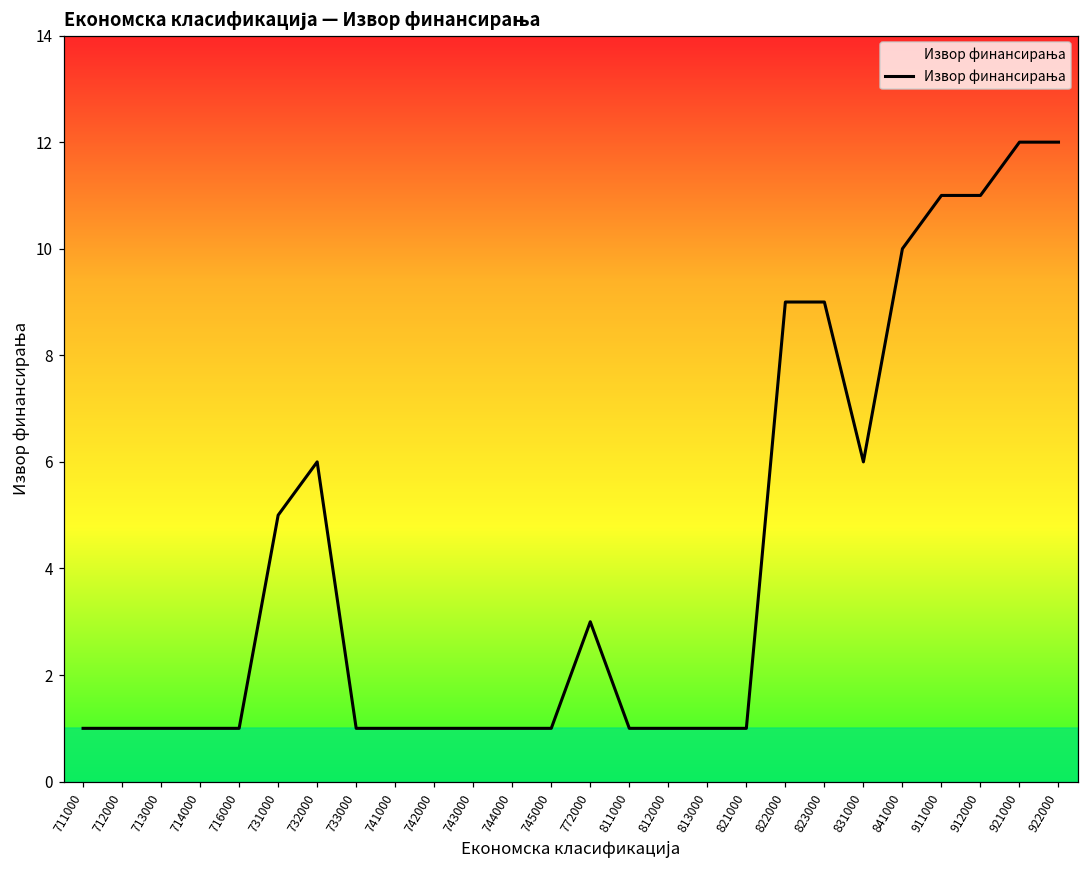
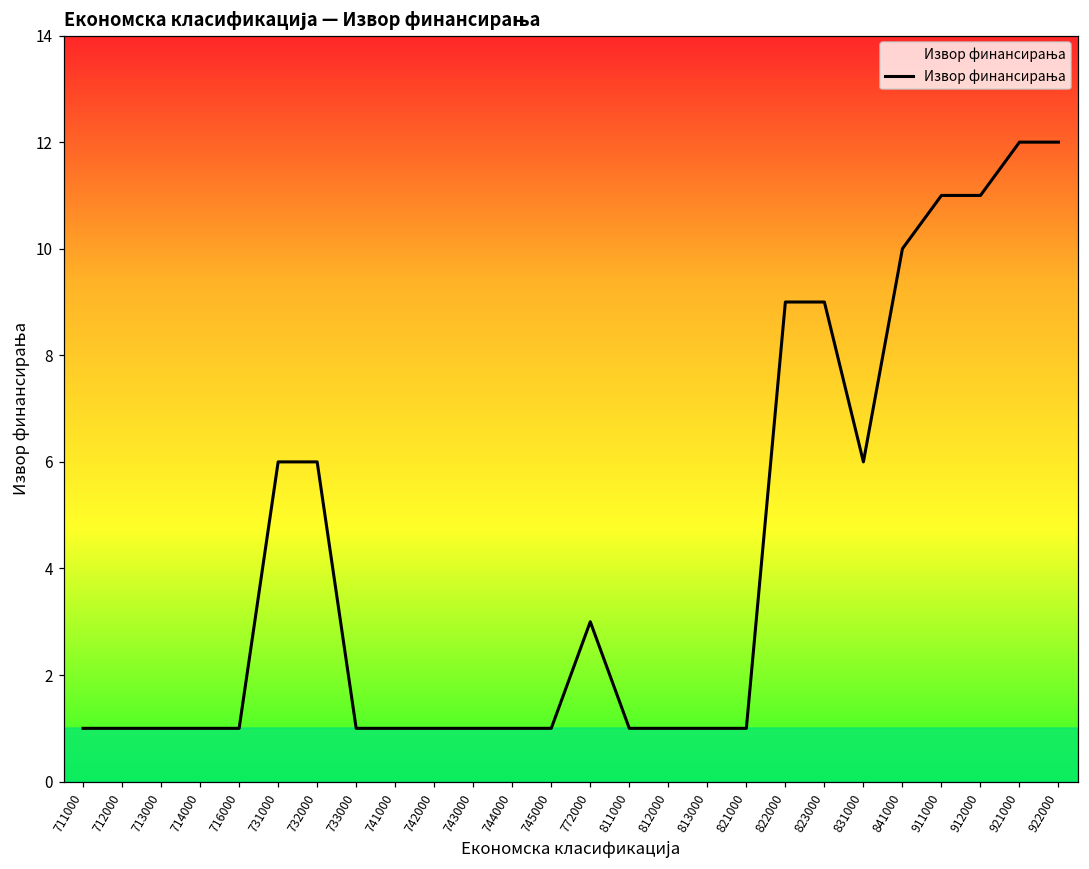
  {
-   "731000": 5,
+   "731000": 6,
    "732000": 6,
    "772000": 3,
    "822000": 9,
    "823000": 9,
    "831000": 6,
    "841000": 10,
    "911000": 11,
    "912000": 11,
    "921000": 12,
    "922000": 12
  }
